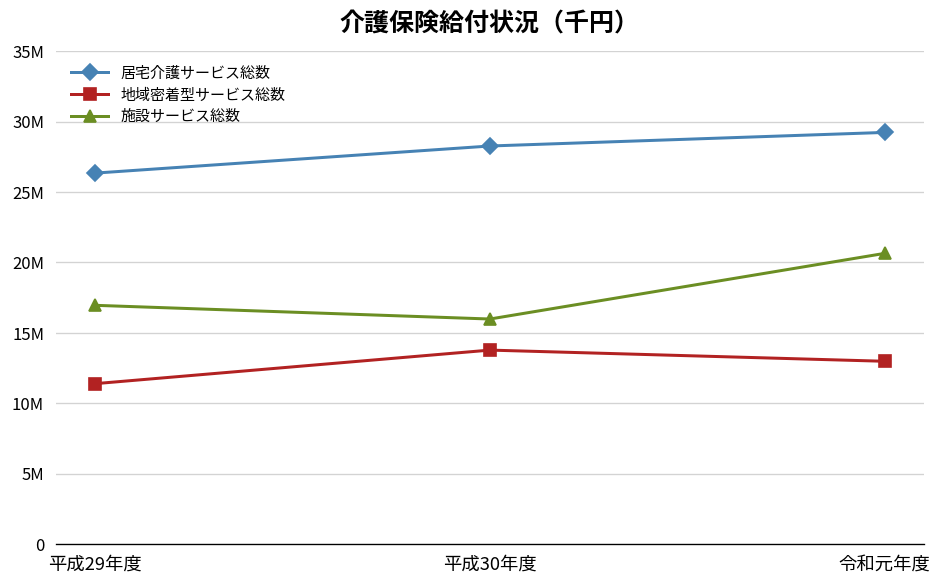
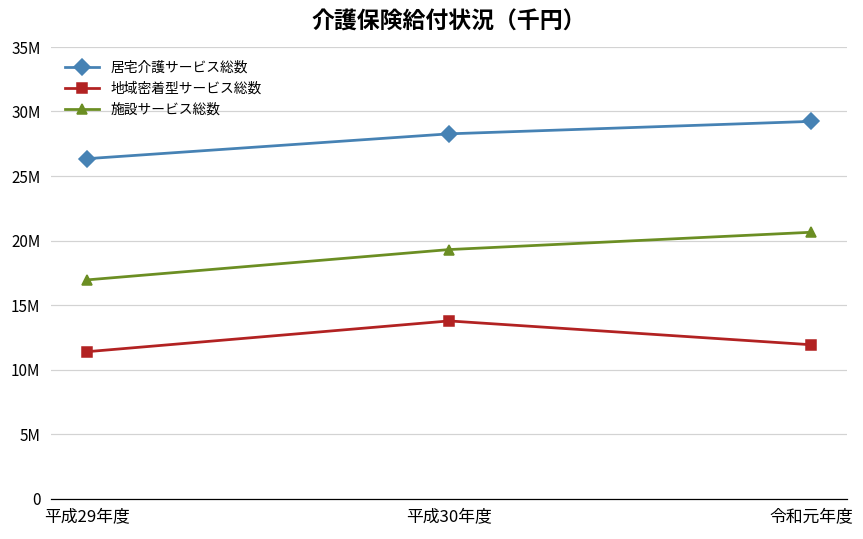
  {
    "居宅介護サービス総数": {
      "平成29年度": 26300000,
      "平成30年度": 28300000,
      "令和元年度": 29200000
    },
    "地域密着型サービス総数": {
      "平成29年度": 11400000,
      "平成30年度": 13800000,
-     "令和元年度": 13000000
+     "令和元年度": 11900000
    },
    "施設サービス総数": {
      "平成29年度": 16900000,
-     "平成30年度": 16000000,
+     "平成30年度": 19300000,
      "令和元年度": 20600000
    }
  }
